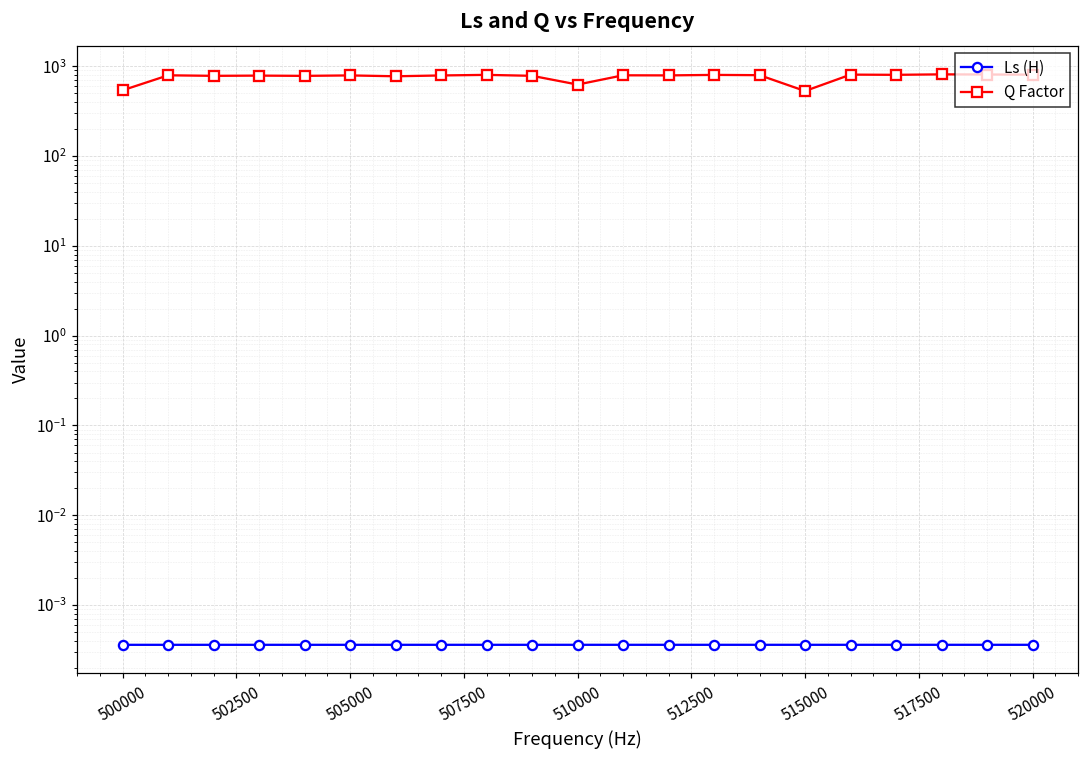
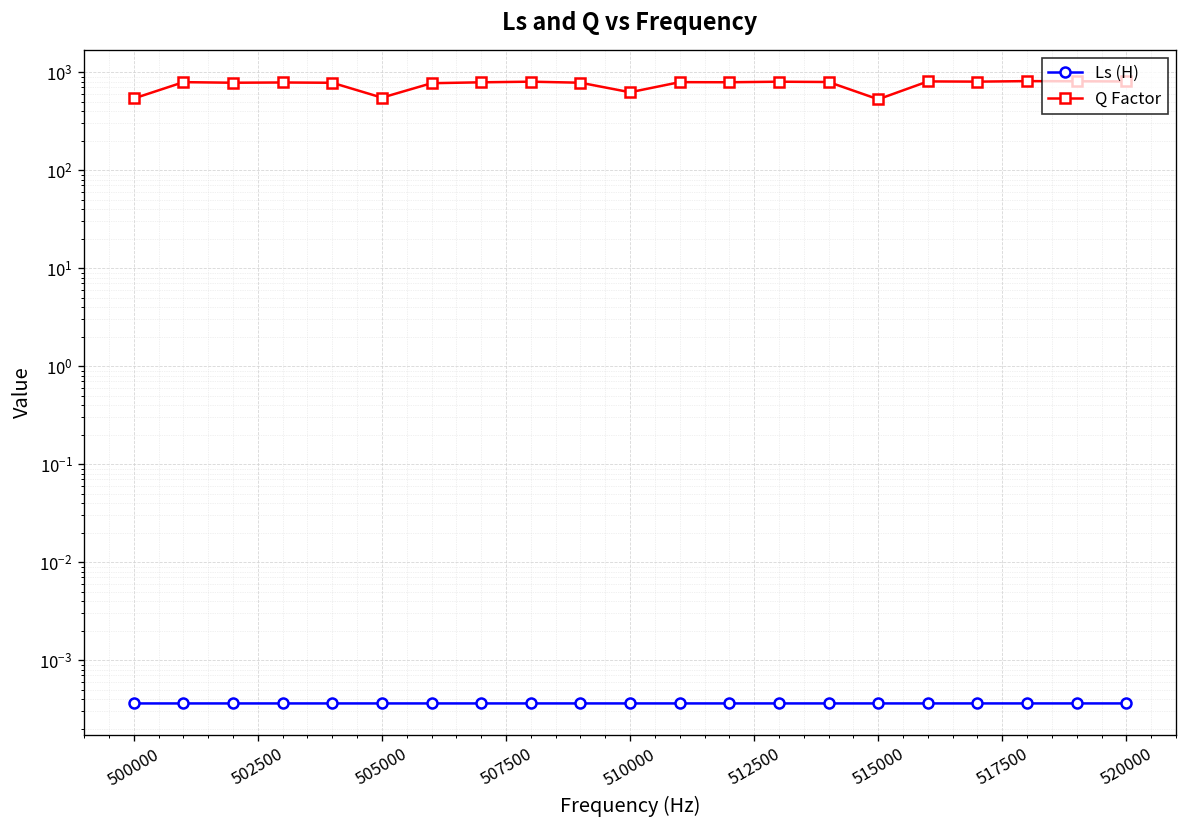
  {
    "Ls (H)": {
      "500000": 0.0004,
      "505000": 0.0004,
      "510000": 0.0004,
      "515000": 0.0004,
      "520000": 0.0004
    },
    "Q Factor": {
      "500000": 500,
-     "505000": 800,
+     "505000": 600,
      "510000": 600,
      "515000": 500
    }
  }
